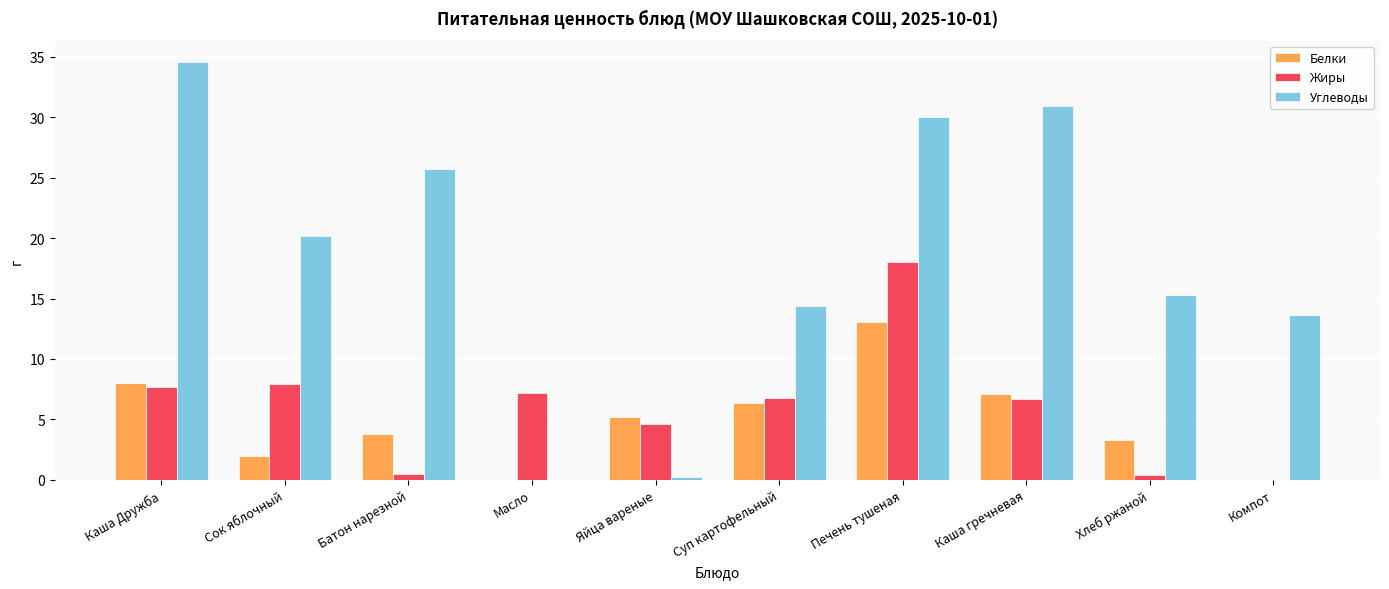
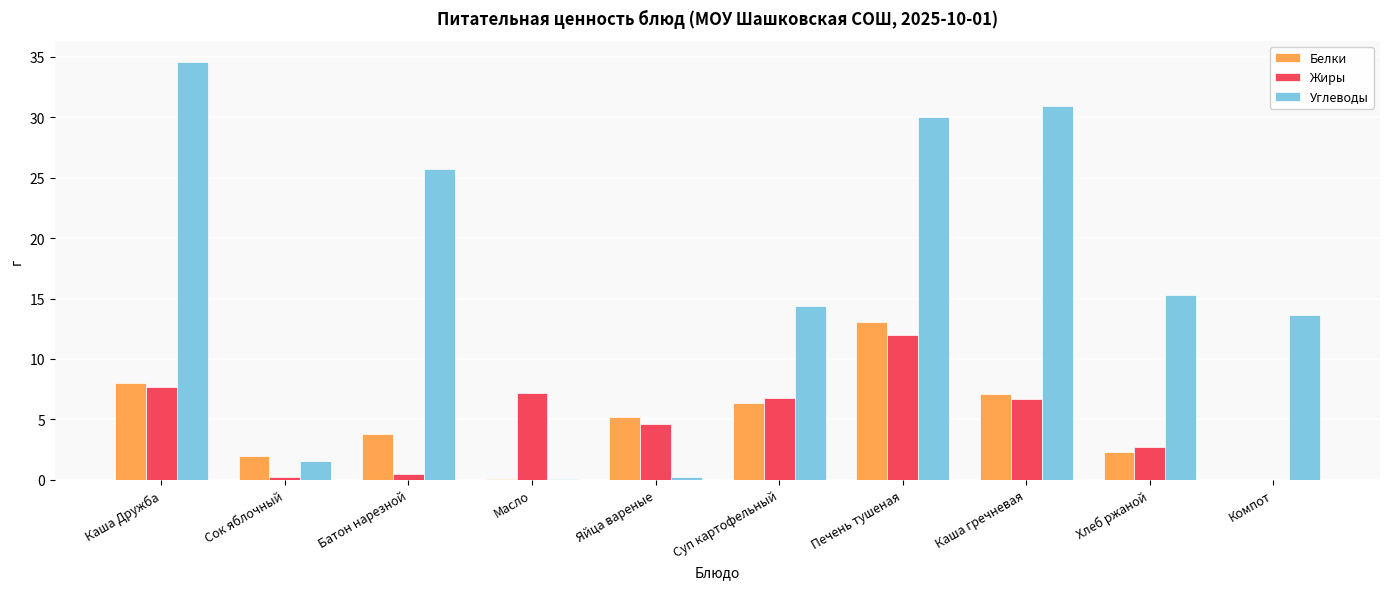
  {
    "Белки": {
      "Каша Дружба": 8.0,
      "Сок яблочный": 2.0,
      "Батон нарезной": 3.8,
      "Яйца вареные": 5.2,
      "Суп картофельный": 6.4,
      "Печень тушеная": 13.1,
      "Каша гречневая": 7.1,
-     "Хлеб ржаной": 3.3,
+     "Хлеб ржаной": 2.3,
      "Компот": 0.0
    },
    "Жиры": {
      "Каша Дружба": 7.7,
-     "Сок яблочный": 7.9,
+     "Сок яблочный": 0.2,
      "Батон нарезной": 0.5,
      "Масло": 7.2,
      "Яйца вареные": 4.6,
      "Суп картофельный": 6.8,
-     "Печень тушеная": 18,
+     "Печень тушеная": 12,
      "Каша гречневая": 6.7,
-     "Хлеб ржаной": 0.4,
+     "Хлеб ржаной": 2.7,
      "Компот": 0.0
    },
    "Углеводы": {
      "Каша Дружба": 34.6,
-     "Сок яблочный": 20.2,
+     "Сок яблочный": 1.6,
      "Батон нарезной": 25.7,
      "Яйца вареные": 0.3,
      "Суп картофельный": 14.4,
      "Печень тушеная": 30.0,
      "Каша гречневая": 30.9,
      "Хлеб ржаной": 15.3,
      "Компот": 13.6
    }
  }
